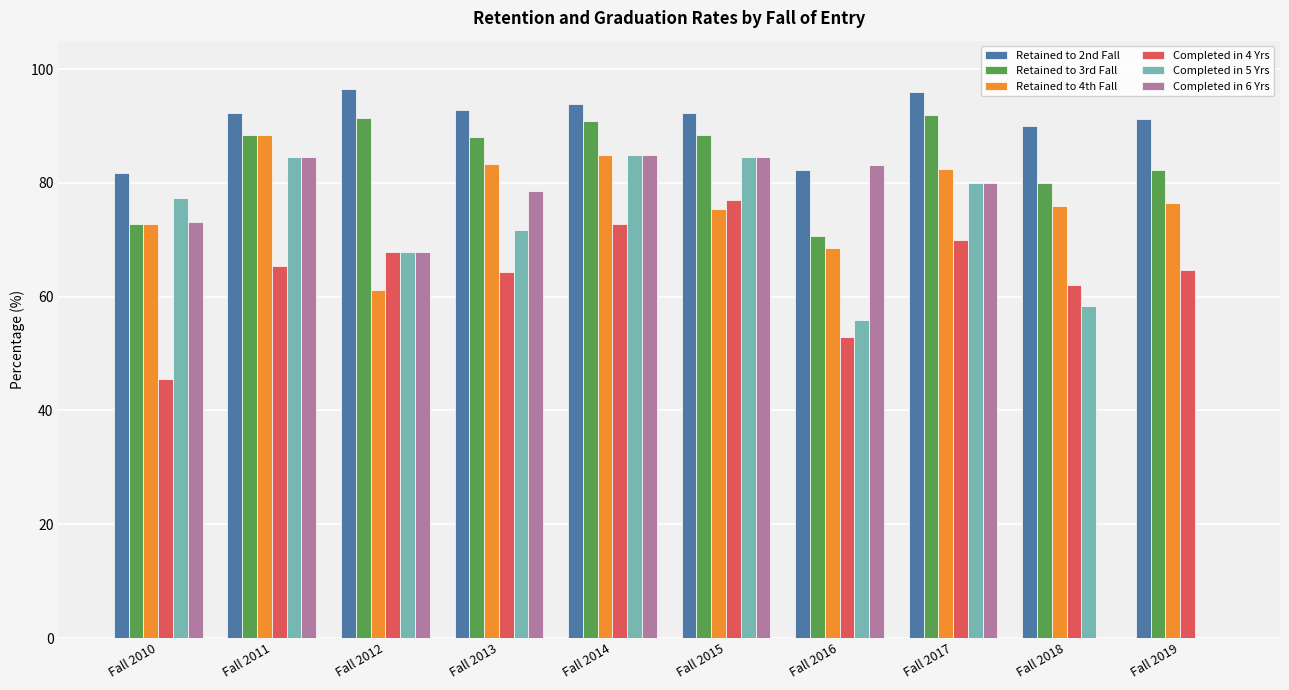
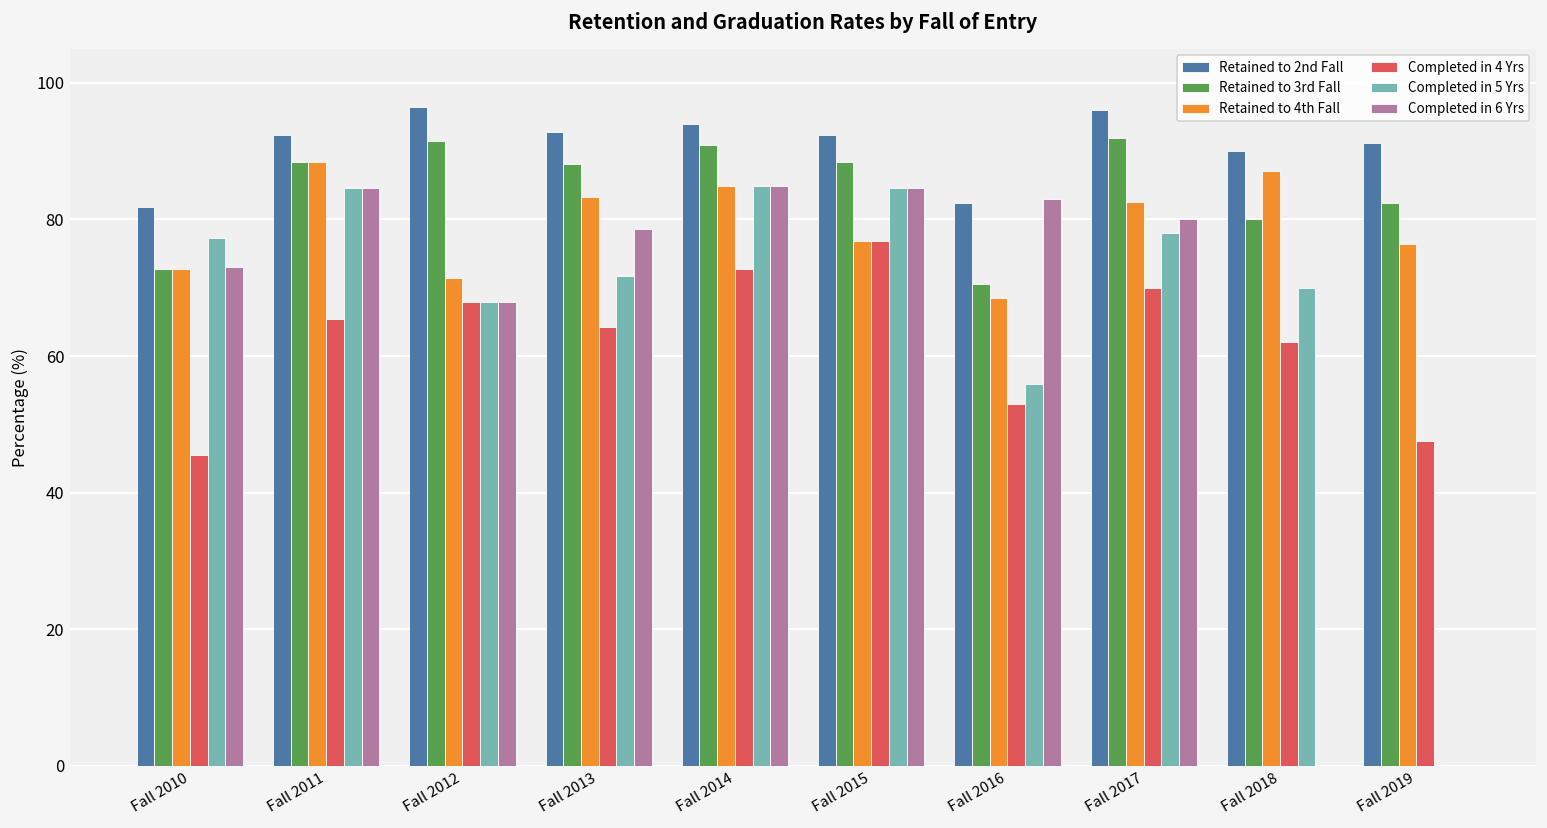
  {
    "Retained to 2nd Fall": {
      "Fall 2010": 82,
      "Fall 2011": 92,
      "Fall 2012": 96,
      "Fall 2013": 93,
      "Fall 2014": 94,
      "Fall 2015": 92,
      "Fall 2016": 82,
      "Fall 2017": 96,
      "Fall 2018": 90,
      "Fall 2019": 91
    },
    "Retained to 3rd Fall": {
      "Fall 2010": 73,
      "Fall 2011": 88,
      "Fall 2012": 91,
      "Fall 2013": 88,
      "Fall 2014": 91,
      "Fall 2015": 88,
      "Fall 2016": 71,
      "Fall 2017": 92,
      "Fall 2018": 80,
      "Fall 2019": 82
    },
    "Retained to 4th Fall": {
      "Fall 2010": 73,
      "Fall 2011": 88,
-     "Fall 2012": 61,
+     "Fall 2012": 71,
      "Fall 2013": 83,
      "Fall 2014": 85,
-     "Fall 2015": 75,
+     "Fall 2015": 77,
      "Fall 2016": 68,
      "Fall 2017": 83,
-     "Fall 2018": 76,
+     "Fall 2018": 87,
      "Fall 2019": 76
    },
    "Completed in 4 Yrs": {
      "Fall 2010": 45,
      "Fall 2011": 65,
      "Fall 2012": 68,
      "Fall 2013": 64,
      "Fall 2014": 73,
      "Fall 2015": 77,
      "Fall 2016": 53,
      "Fall 2017": 70,
      "Fall 2018": 62,
-     "Fall 2019": 65
+     "Fall 2019": 48
    },
    "Completed in 5 Yrs": {
      "Fall 2010": 77,
      "Fall 2011": 85,
      "Fall 2012": 68,
      "Fall 2013": 72,
      "Fall 2014": 85,
      "Fall 2015": 85,
      "Fall 2016": 56,
-     "Fall 2017": 80,
-     "Fall 2018": 58,
+     "Fall 2017": 78,
+     "Fall 2018": 70,
      "Fall 2019": 0
    },
    "Completed in 6 Yrs": {
      "Fall 2010": 73,
      "Fall 2011": 85,
      "Fall 2012": 68,
      "Fall 2013": 79,
      "Fall 2014": 85,
      "Fall 2015": 85,
      "Fall 2016": 83,
      "Fall 2017": 80,
      "Fall 2018": 0,
      "Fall 2019": 0
    }
  }
